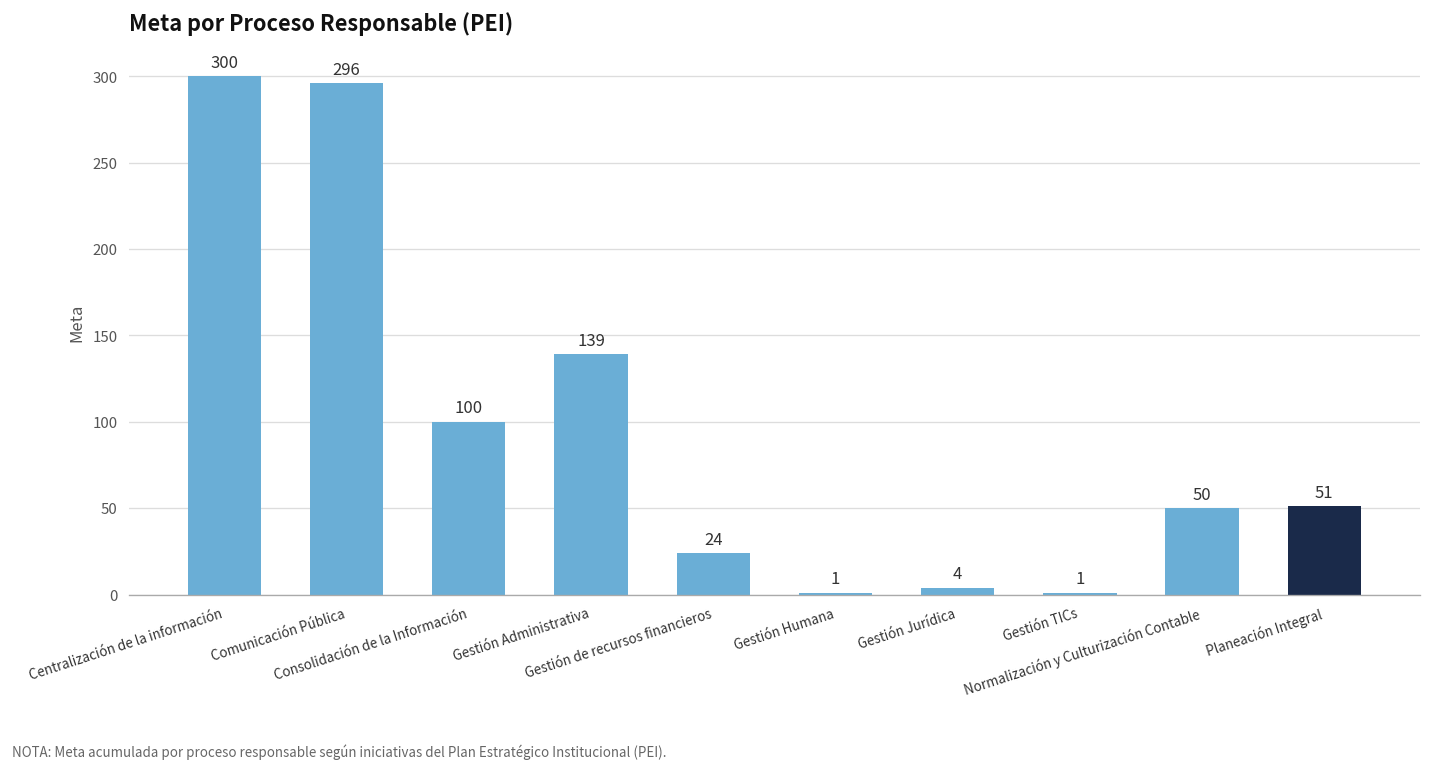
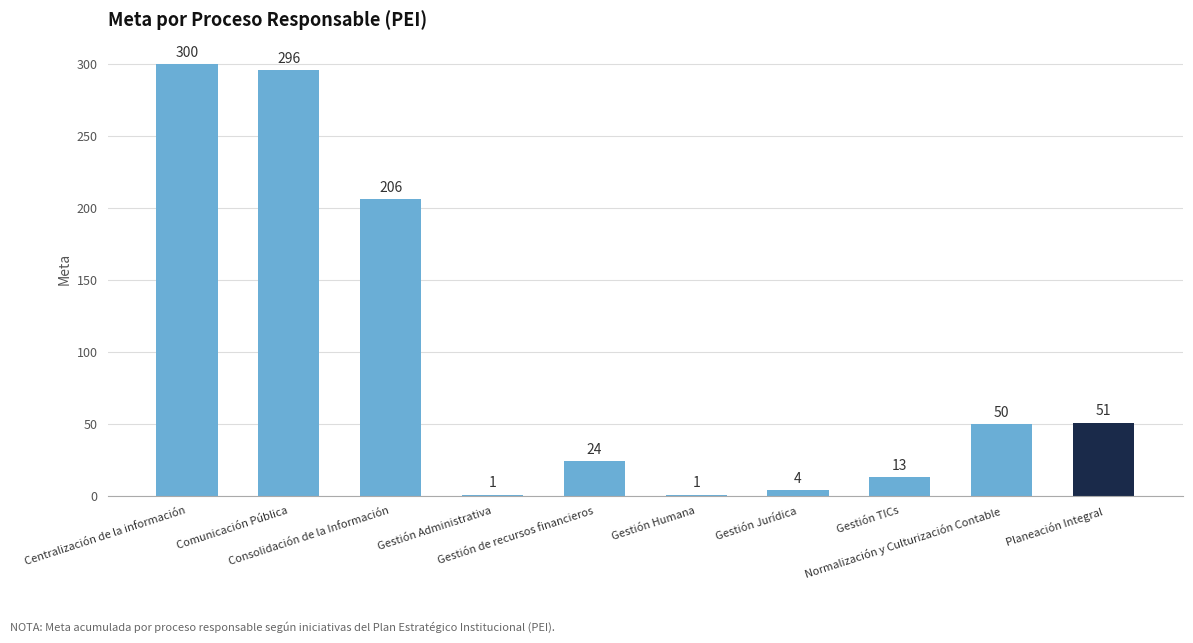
  {
    "Centralización de la información": 300,
    "Comunicación Pública": 296,
-   "Consolidación de la Información": 100,
-   "Gestión Administrativa": 139,
+   "Consolidación de la Información": 206,
+   "Gestión Administrativa": 1,
    "Gestión de recursos financieros": 24,
    "Gestión Humana": 1,
    "Gestión Jurídica": 4,
-   "Gestión TICs": 1,
+   "Gestión TICs": 13,
    "Normalización y Culturización Contable": 50,
    "Planeación Integral": 51
  }
